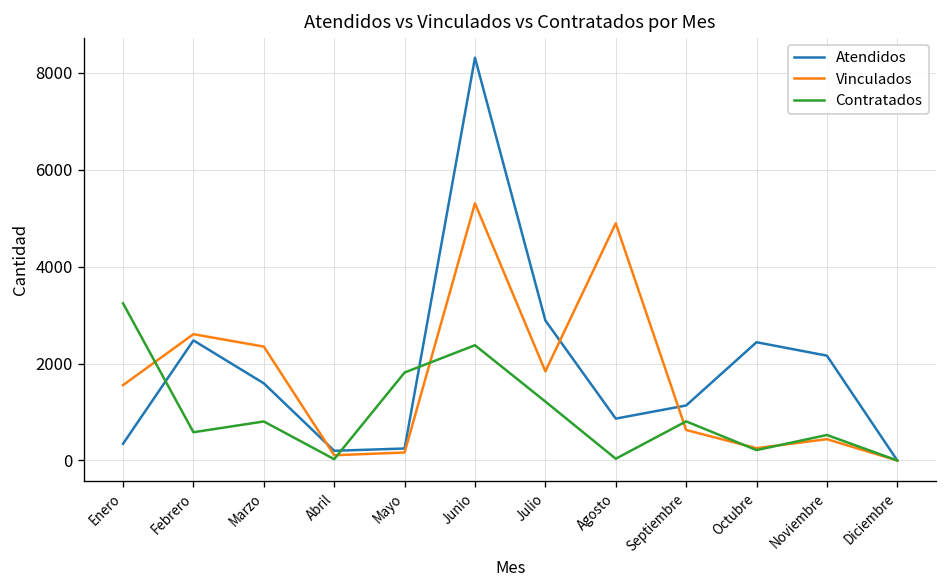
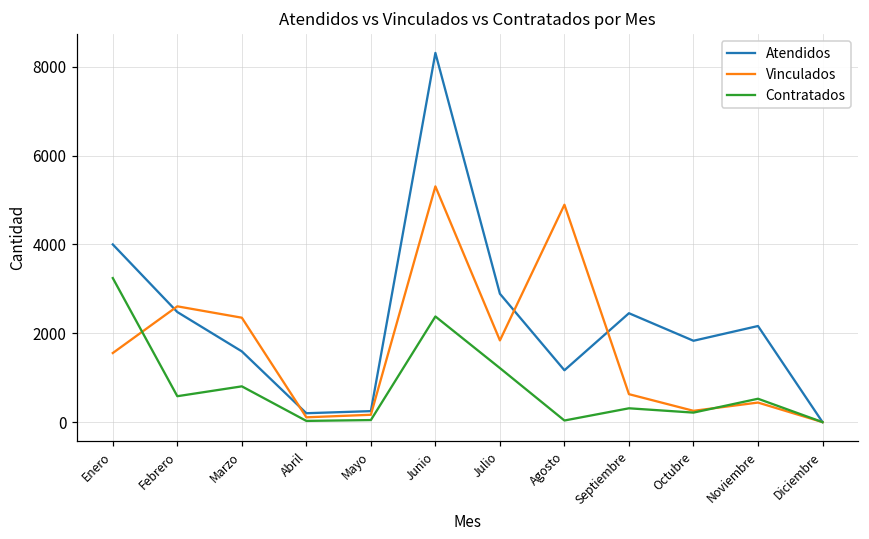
  {
    "Atendidos": {
-     "Enero": 300,
+     "Enero": 4000,
      "Febrero": 2500,
      "Marzo": 1600,
      "Abril": 200,
      "Mayo": 200,
      "Junio": 8300,
      "Julio": 2900,
-     "Agosto": 900,
-     "Septiembre": 1100,
-     "Octubre": 2400,
+     "Agosto": 1200,
+     "Septiembre": 2500,
+     "Octubre": 1800,
      "Noviembre": 2200
    },
    "Vinculados": {
      "Enero": 1600,
      "Febrero": 2600,
      "Marzo": 2400,
      "Abril": 100,
      "Mayo": 200,
      "Junio": 5300,
      "Julio": 1800,
      "Agosto": 4900,
      "Septiembre": 600,
      "Noviembre": 400
    },
    "Contratados": {
      "Enero": 3200,
      "Febrero": 600,
      "Marzo": 800,
      "Abril": 0,
-     "Mayo": 1800,
+     "Mayo": 0,
      "Junio": 2400,
      "Julio": 1200,
      "Agosto": 0,
-     "Septiembre": 800,
+     "Septiembre": 300,
      "Noviembre": 500
    }
  }
